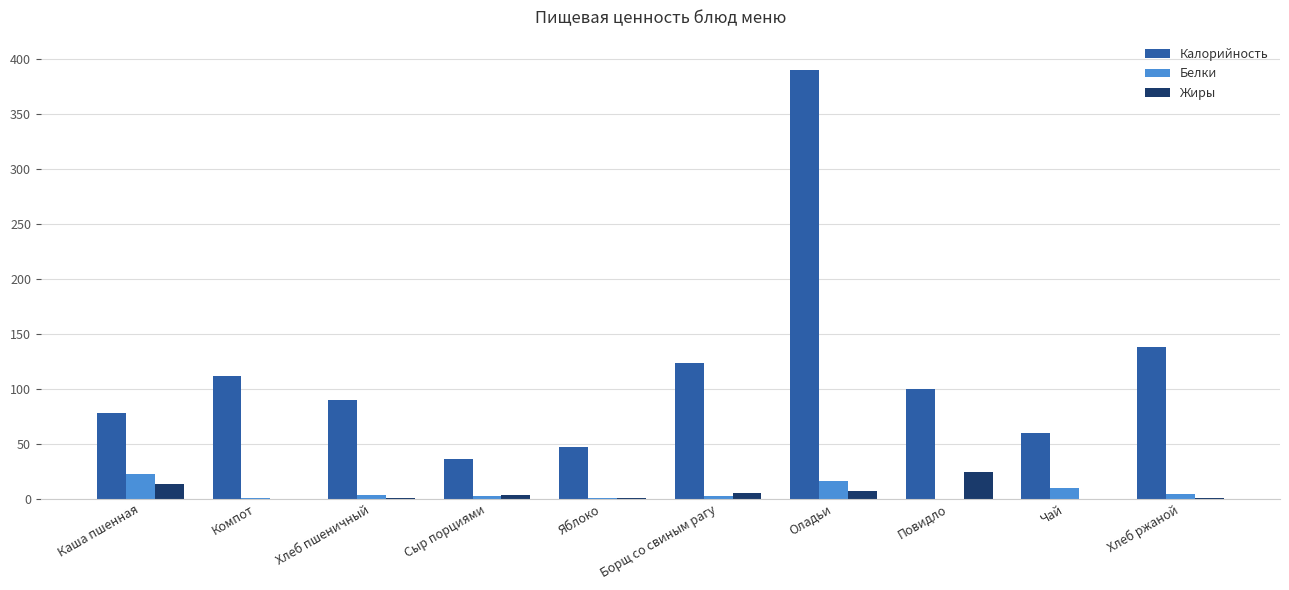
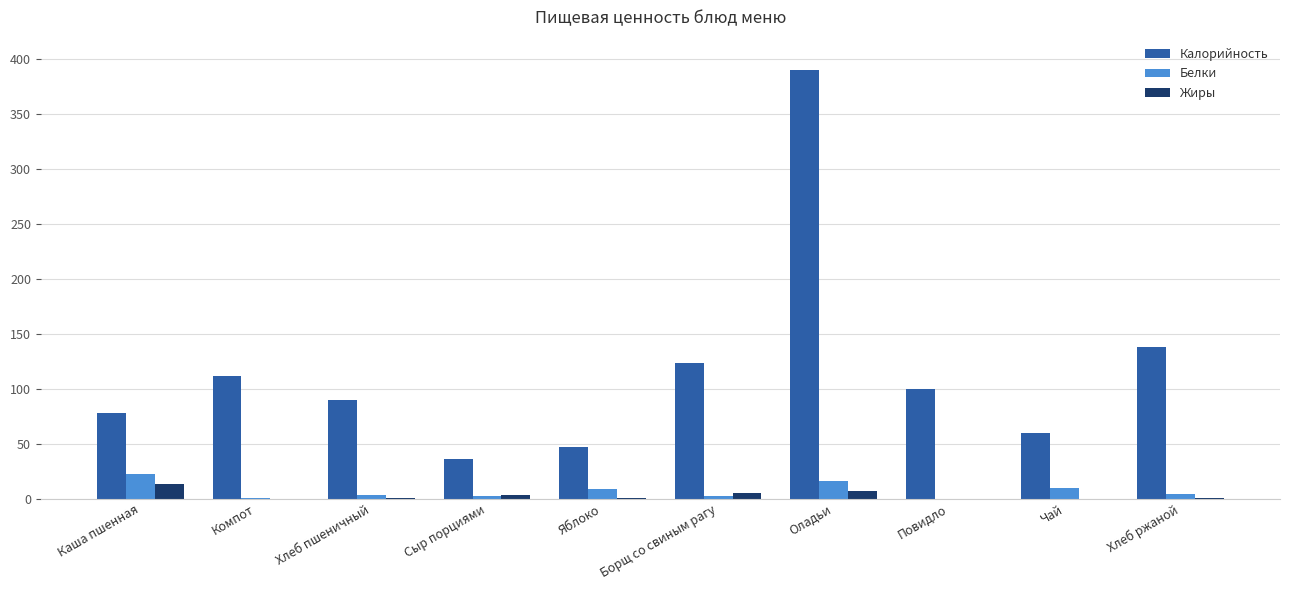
  {
    "Калорийность": {
      "Каша пшенная": 78,
      "Компот": 111,
      "Хлеб пшеничный": 90,
      "Сыр порциями": 36,
      "Яблоко": 47,
      "Борщ со свиным рагу": 123,
      "Оладьи": 390,
      "Повидло": 100,
      "Чай": 60,
      "Хлеб ржаной": 138
    },
    "Белки": {
      "Каша пшенная": 23,
      "Хлеб пшеничный": 3,
-     "Яблоко": 1,
+     "Яблоко": 9,
      "Оладьи": 16,
      "Повидло": 0,
      "Чай": 10,
      "Хлеб ржаной": 4
    },
    "Жиры": {
      "Каша пшенная": 13,
      "Компот": 0,
      "Сыр порциями": 3,
      "Борщ со свиным рагу": 5,
      "Оладьи": 7,
-     "Повидло": 24,
+     "Повидло": 0,
      "Чай": 0
    }
  }
